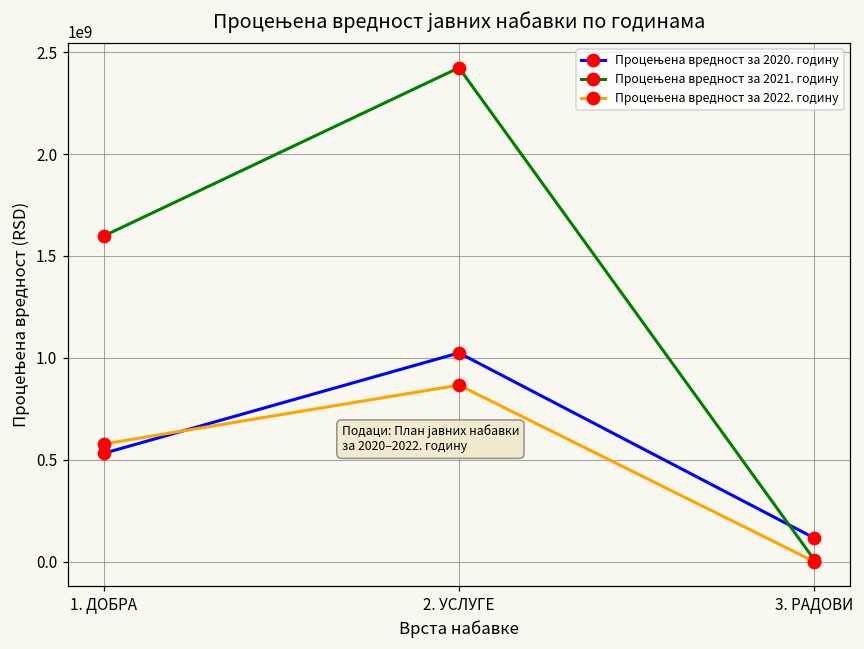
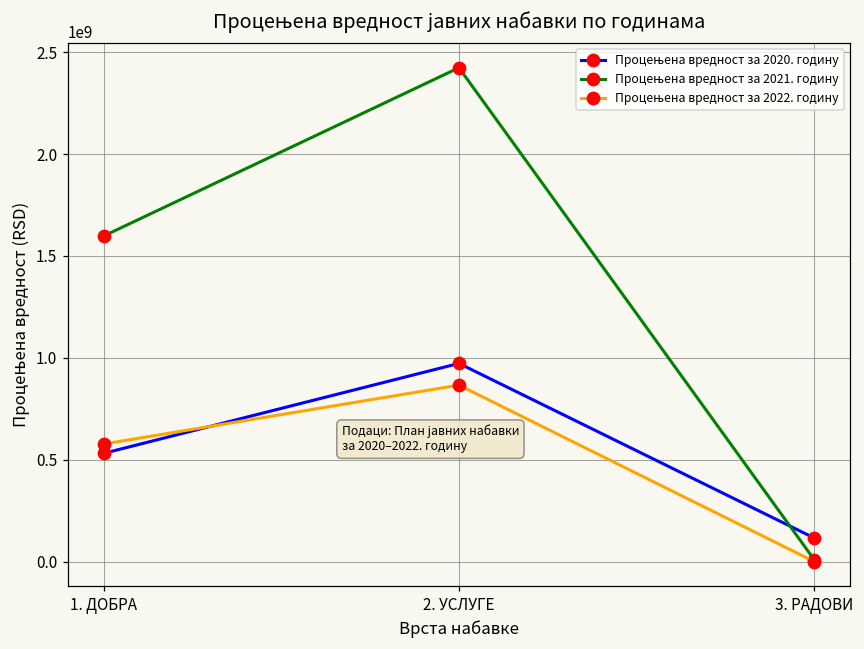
  {
    "Процењена вредност за 2020. годину": {
      "1. ДОБРА": 530000000,
-     "2. УСЛУГЕ": 1020000000,
+     "2. УСЛУГЕ": 970000000,
      "3. РАДОВИ": 120000000
    },
    "Процењена вредност за 2021. годину": {
      "1. ДОБРА": 1600000000,
      "2. УСЛУГЕ": 2420000000
    },
    "Процењена вредност за 2022. годину": {
      "1. ДОБРА": 580000000,
      "2. УСЛУГЕ": 870000000
    }
  }
